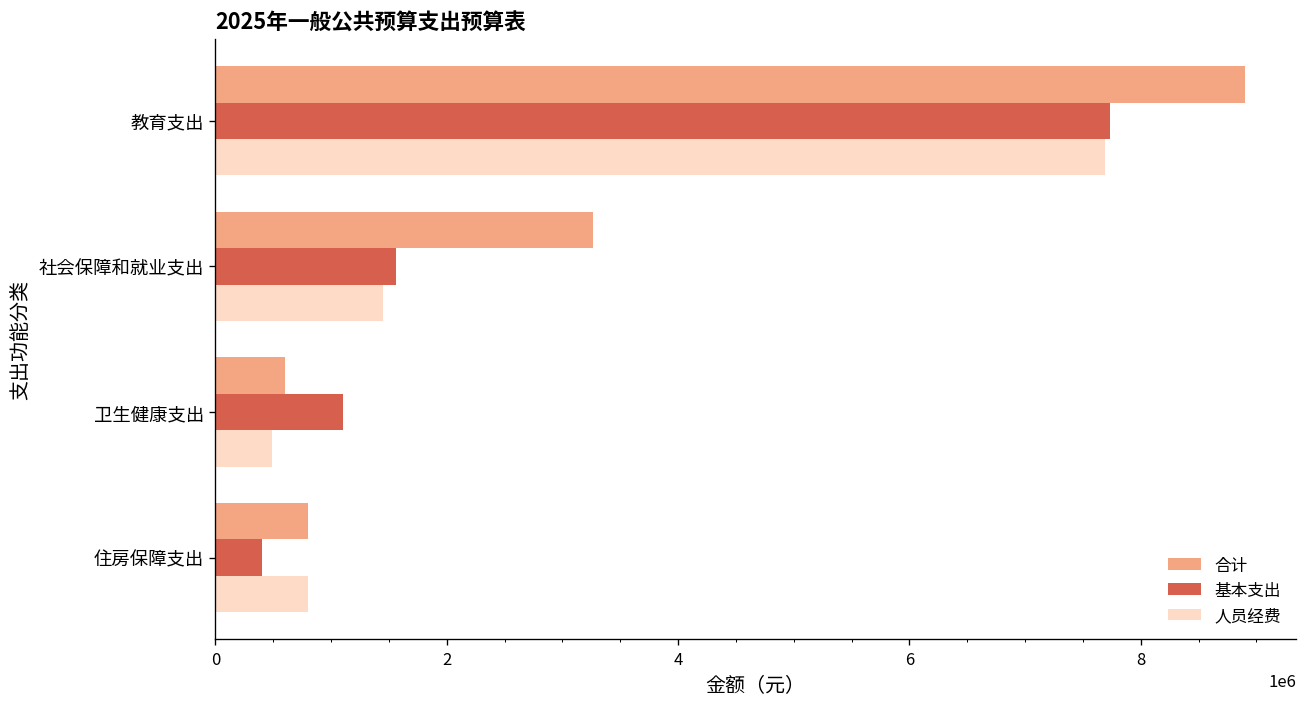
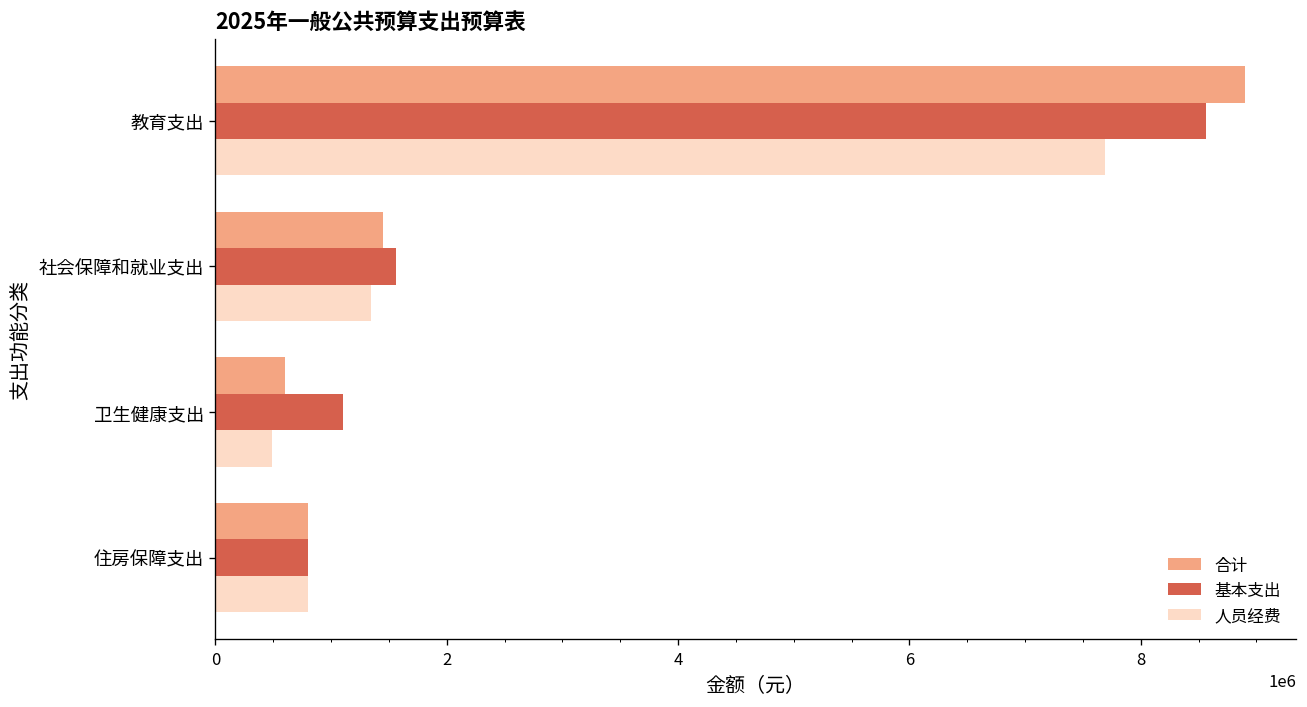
  {
    "合计": {
      "教育支出": 8900000,
-     "社会保障和就业支出": 3300000,
+     "社会保障和就业支出": 1500000,
      "卫生健康支出": 600000,
      "住房保障支出": 800000
    },
    "基本支出": {
-     "教育支出": 7700000,
+     "教育支出": 8600000,
      "社会保障和就业支出": 1600000,
      "卫生健康支出": 1100000,
-     "住房保障支出": 400000
+     "住房保障支出": 800000
    },
    "人员经费": {
      "教育支出": 7700000,
-     "社会保障和就业支出": 1500000,
+     "社会保障和就业支出": 1300000,
      "卫生健康支出": 500000,
      "住房保障支出": 800000
    }
  }
